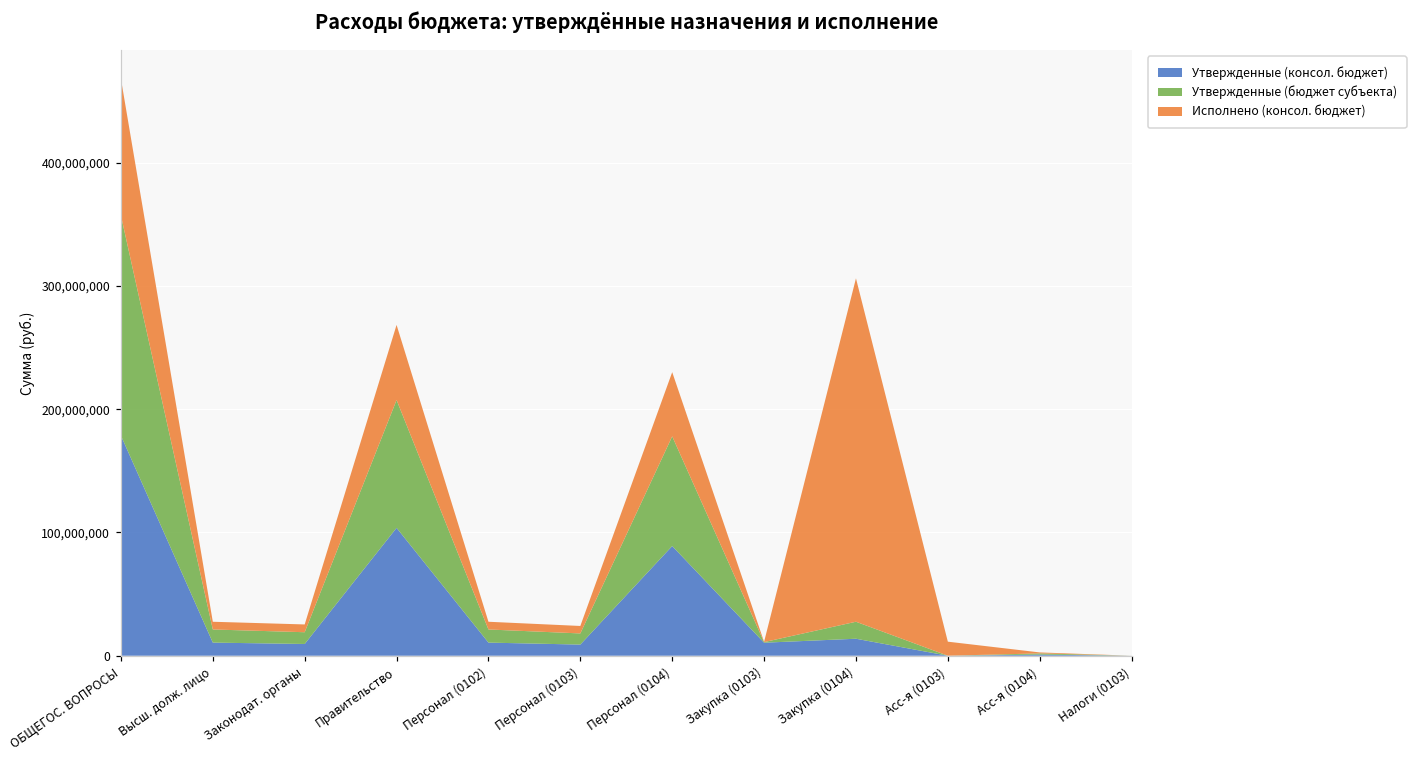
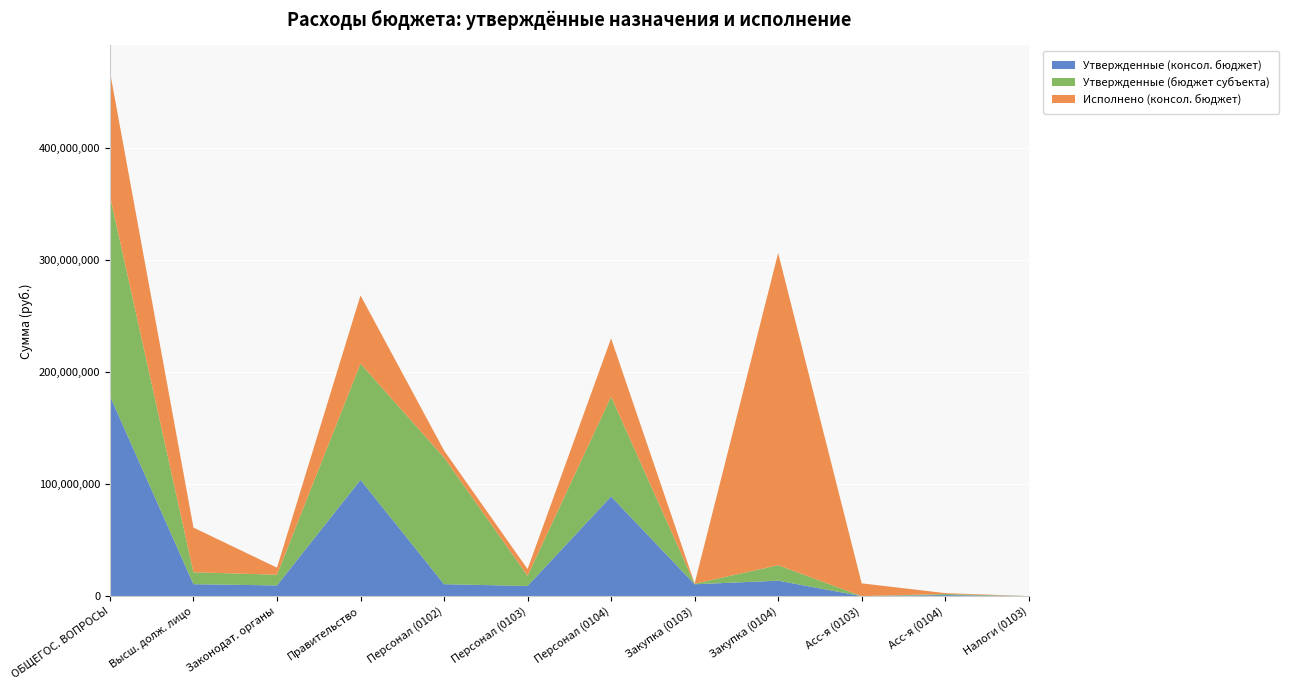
  {
    "Утвержденные (консол. бюджет)": {
      "ОБЩЕГОС. ВОПРОСЫ": "179,000,000",
      "Высш. долж. лицо": "11,000,000",
      "Законодат. органы": "10,000,000",
      "Правительство": "104,000,000",
      "Персонал (0102)": "11,000,000",
      "Персонал (0103)": "9,000,000",
      "Персонал (0104)": "89,000,000",
      "Закупка (0104)": "14,000,000"
    },
    "Утвержденные (бюджет субъекта)": {
      "ОБЩЕГОС. ВОПРОСЫ": "179,000,000",
      "Высш. долж. лицо": "11,000,000",
      "Законодат. органы": "10,000,000",
      "Правительство": "104,000,000",
-     "Персонал (0102)": "11,000,000",
+     "Персонал (0102)": "113,000,000",
      "Персонал (0103)": "9,000,000",
      "Персонал (0104)": "89,000,000",
      "Закупка (0104)": "14,000,000"
    },
    "Исполнено (консол. бюджет)": {
      "ОБЩЕГОС. ВОПРОСЫ": "111,000,000",
-     "Высш. долж. лицо": "6,000,000",
+     "Высш. долж. лицо": "40,000,000",
      "Законодат. органы": "6,000,000",
      "Правительство": "61,000,000",
      "Персонал (0102)": "6,000,000",
      "Персонал (0103)": "6,000,000",
      "Персонал (0104)": "52,000,000",
      "Закупка (0104)": "279,000,000",
      "Асс-я (0103)": "11,000,000"
    }
  }
